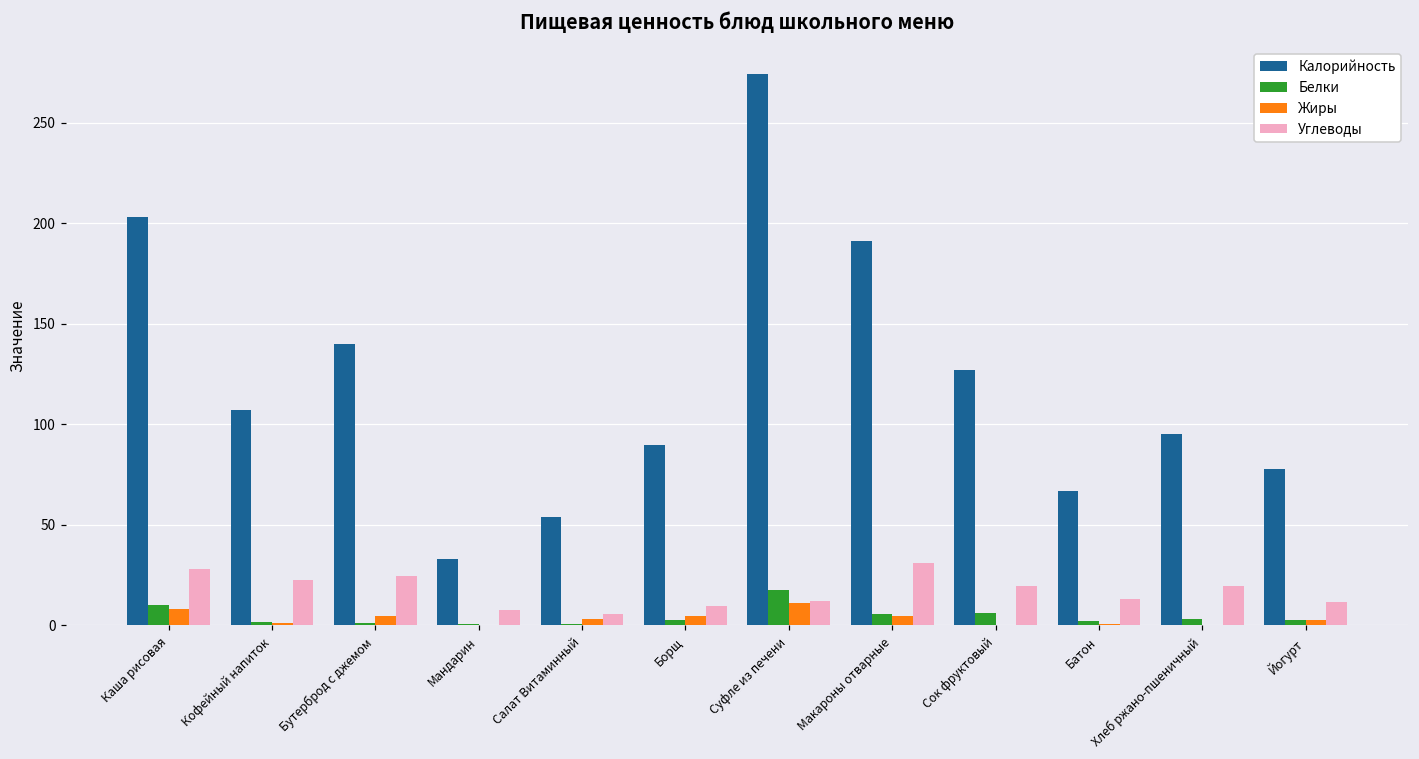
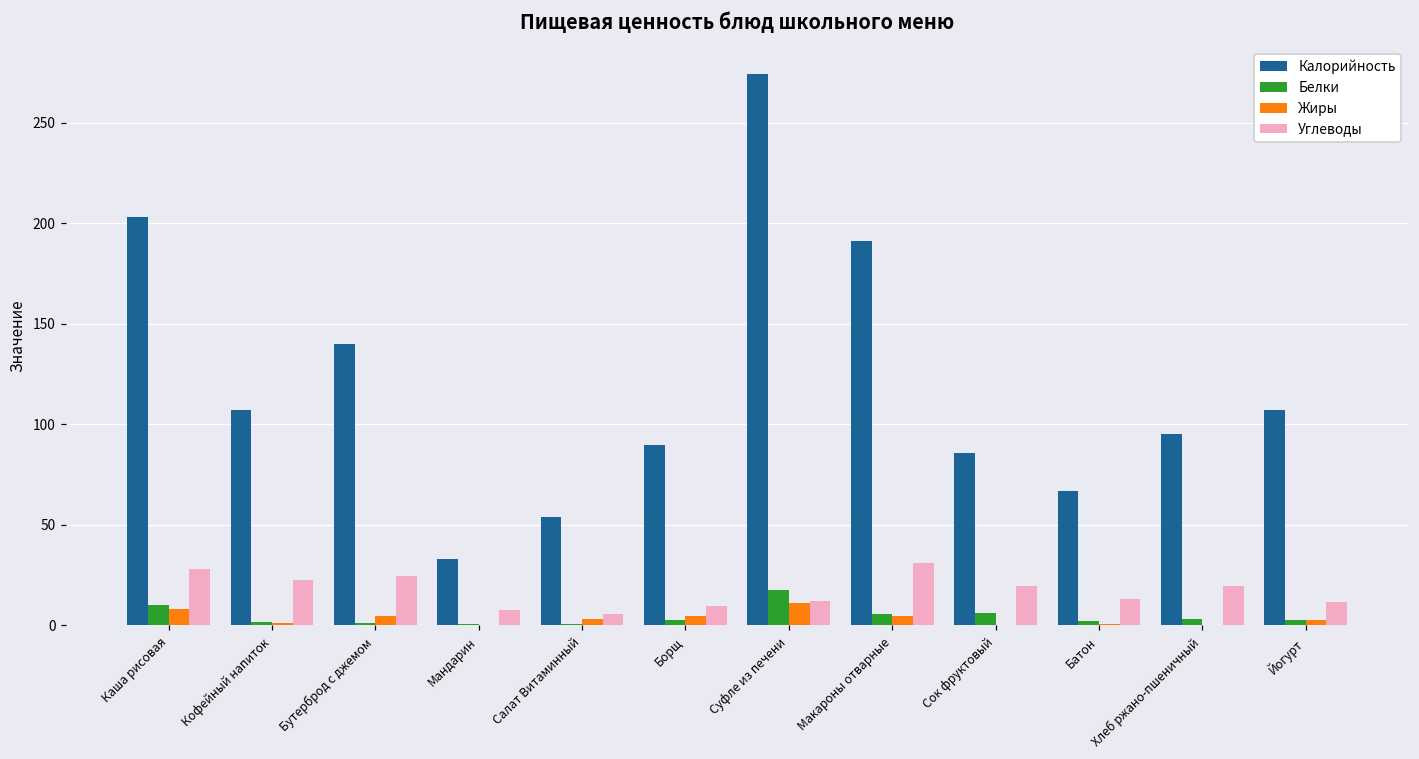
  {
    "Калорийность": {
      "Каша рисовая": 203,
      "Кофейный напиток": 107,
      "Бутерброд с джемом": 140,
      "Мандарин": 33,
      "Салат Витаминный": 54,
      "Борщ": 90,
      "Суфле из печени": 274,
      "Макароны отварные": 191,
-     "Сок фруктовый": 127,
+     "Сок фруктовый": 86,
      "Батон": 67,
      "Хлеб ржано-пшеничный": 95,
-     "Йогурт": 78
+     "Йогурт": 107
    },
    "Белки": {
      "Каша рисовая": 10,
      "Кофейный напиток": 2,
      "Борщ": 3,
      "Суфле из печени": 17,
      "Макароны отварные": 6,
      "Сок фруктовый": 6,
      "Батон": 2,
      "Хлеб ржано-пшеничный": 3,
      "Йогурт": 3
    },
    "Жиры": {
      "Каша рисовая": 8,
      "Бутерброд с джемом": 5,
      "Мандарин": 0,
      "Салат Витаминный": 3,
      "Борщ": 4,
      "Суфле из печени": 11,
      "Макароны отварные": 5,
      "Йогурт": 3
    },
    "Углеводы": {
      "Каша рисовая": 28,
      "Кофейный напиток": 22,
      "Бутерброд с джемом": 25,
      "Мандарин": 8,
      "Салат Витаминный": 6,
      "Борщ": 10,
      "Суфле из печени": 12,
      "Макароны отварные": 31,
      "Сок фруктовый": 20,
      "Батон": 13,
      "Хлеб ржано-пшеничный": 20,
      "Йогурт": 12
    }
  }
